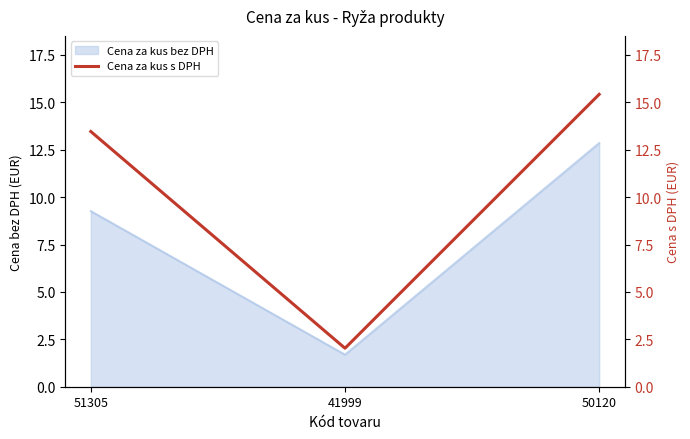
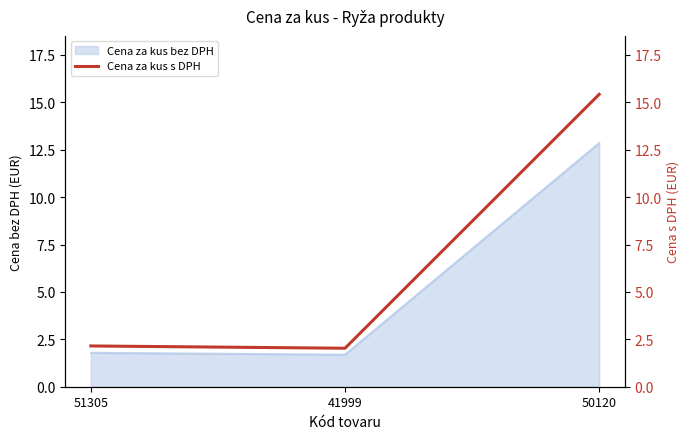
  {
    "Cena za kus bez DPH": {
-     "51305": 9.3,
+     "51305": 1.8,
      "41999": 1.7,
      "50120": 12.9
    },
    "Cena za kus s DPH": {
-     "51305": 13.5,
+     "51305": 2.2,
      "41999": 2.0,
      "50120": 15.4
    }
  }
